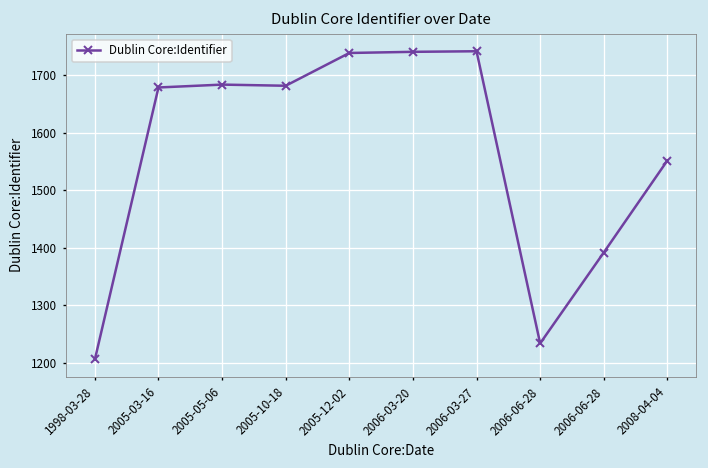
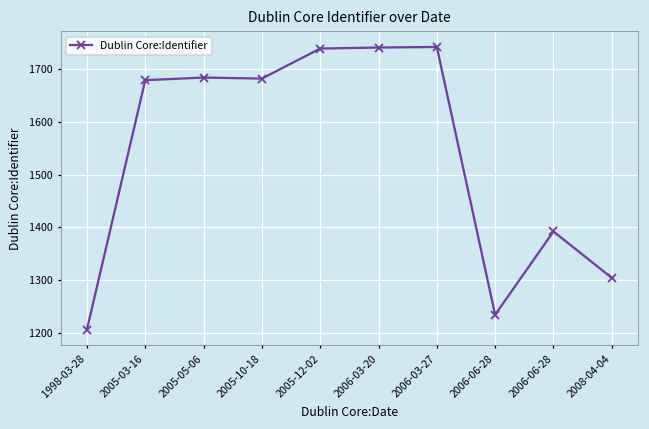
  {
    "1998-03-28": 1210,
    "2005-03-16": 1680,
    "2005-05-06": 1680,
    "2005-10-18": 1680,
    "2005-12-02": 1740,
    "2006-03-20": 1740,
    "2006-03-27": 1740,
-   "2008-04-04": 1550
+   "2008-04-04": 1300
  }
